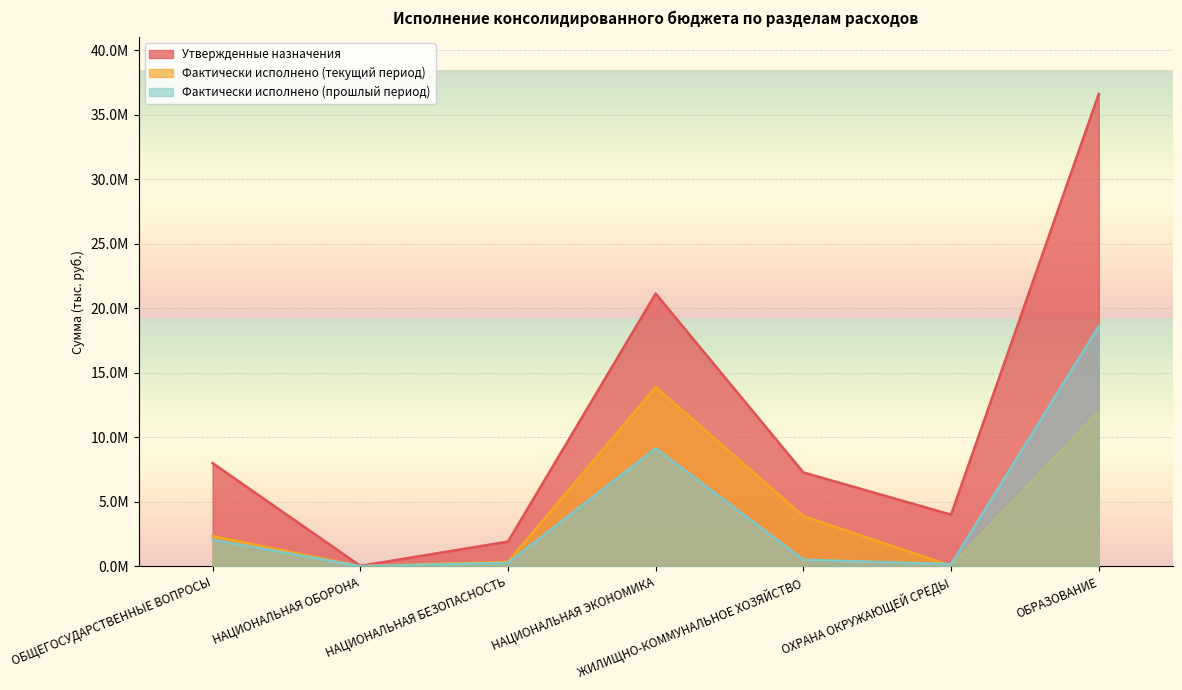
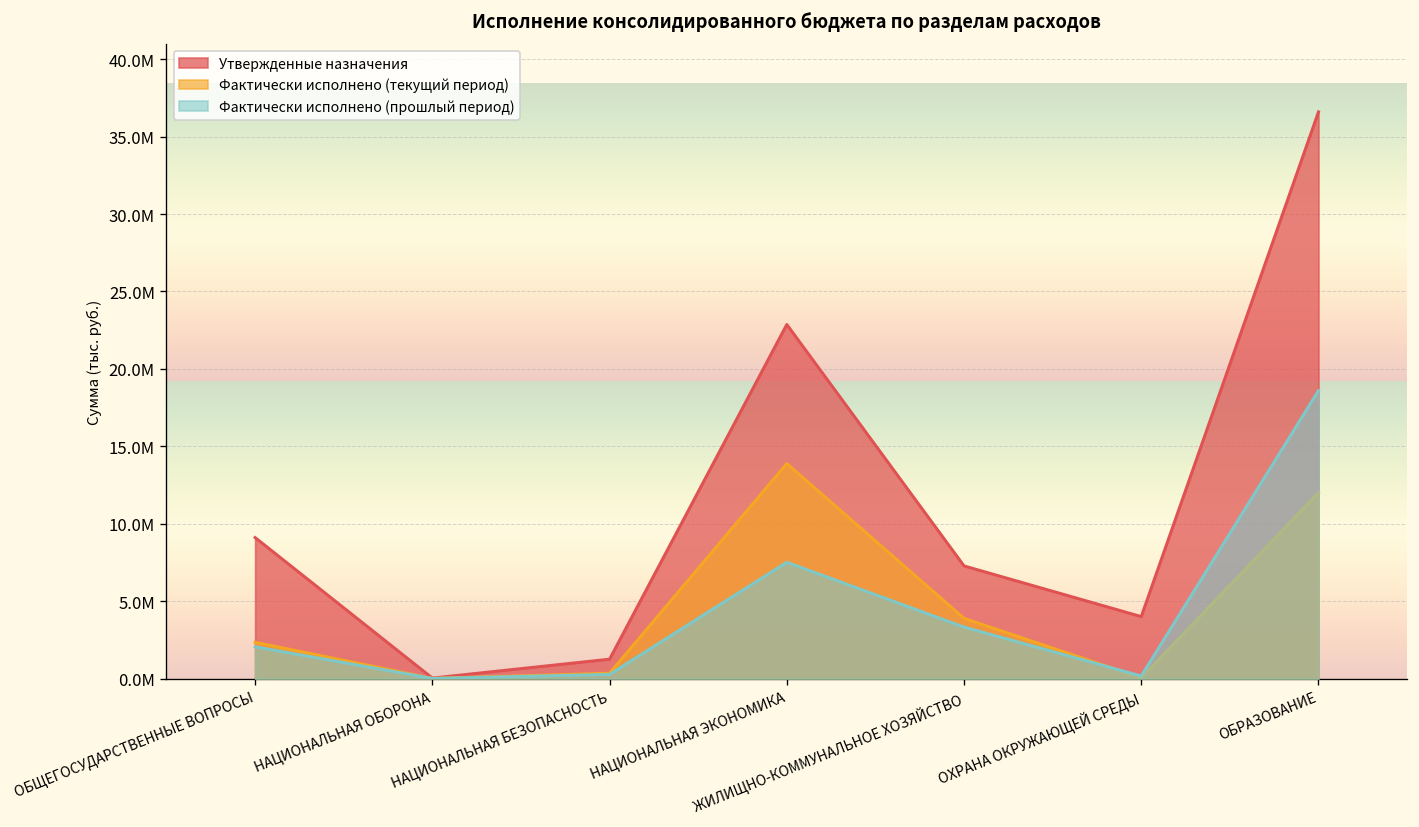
  {
    "Утвержденные назначения": {
-     "ОБЩЕГОСУДАРСТВЕННЫЕ ВОПРОСЫ": 8000000,
-     "НАЦИОНАЛЬНАЯ БЕЗОПАСНОСТЬ": 1900000,
-     "НАЦИОНАЛЬНАЯ ЭКОНОМИКА": 21100000,
+     "ОБЩЕГОСУДАРСТВЕННЫЕ ВОПРОСЫ": 9100000,
+     "НАЦИОНАЛЬНАЯ БЕЗОПАСНОСТЬ": 1300000,
+     "НАЦИОНАЛЬНАЯ ЭКОНОМИКА": 22900000,
      "ЖИЛИЩНО-КОММУНАЛЬНОЕ ХОЗЯЙСТВО": 7300000,
      "ОХРАНА ОКРУЖАЮЩЕЙ СРЕДЫ": 4000000,
      "ОБРАЗОВАНИЕ": 36600000
    },
    "Фактически исполнено (текущий период)": {
      "ОБЩЕГОСУДАРСТВЕННЫЕ ВОПРОСЫ": 2300000,
      "НАЦИОНАЛЬНАЯ ЭКОНОМИКА": 13900000,
      "ЖИЛИЩНО-КОММУНАЛЬНОЕ ХОЗЯЙСТВО": 3900000,
      "ОБРАЗОВАНИЕ": 12000000
    },
    "Фактически исполнено (прошлый период)": {
      "ОБЩЕГОСУДАРСТВЕННЫЕ ВОПРОСЫ": 2100000,
-     "НАЦИОНАЛЬНАЯ ЭКОНОМИКА": 9100000,
-     "ЖИЛИЩНО-КОММУНАЛЬНОЕ ХОЗЯЙСТВО": 500000,
+     "НАЦИОНАЛЬНАЯ ЭКОНОМИКА": 7500000,
+     "ЖИЛИЩНО-КОММУНАЛЬНОЕ ХОЗЯЙСТВО": 3300000,
      "ОБРАЗОВАНИЕ": 18600000
    }
  }
